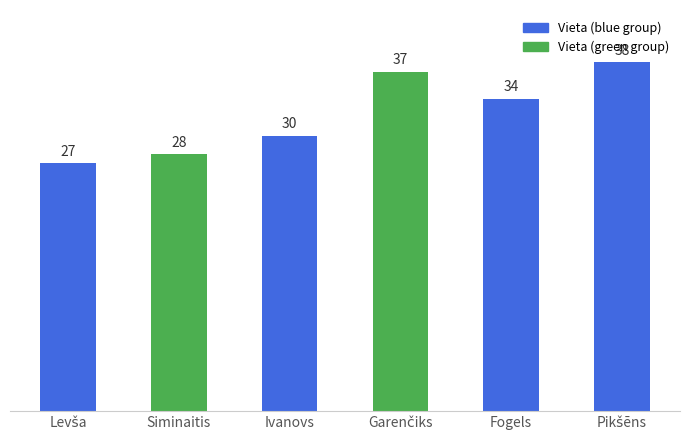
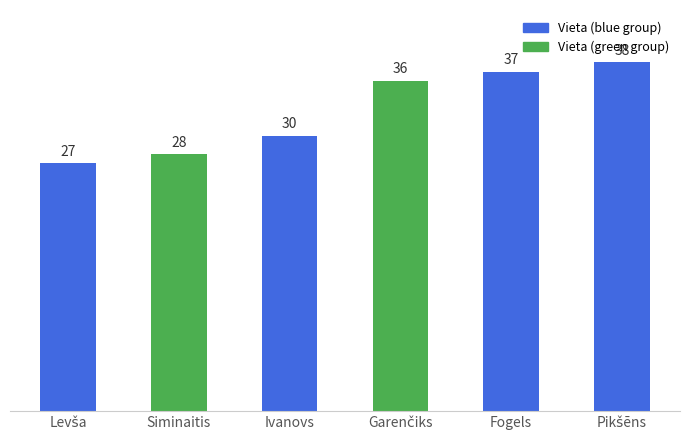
  {
    "Levša": 27,
    "Siminaitis": 28,
    "Ivanovs": 30,
-   "Garenčiks": 37,
-   "Fogels": 34,
+   "Garenčiks": 36,
+   "Fogels": 37,
    "Pikšēns": 38
  }
